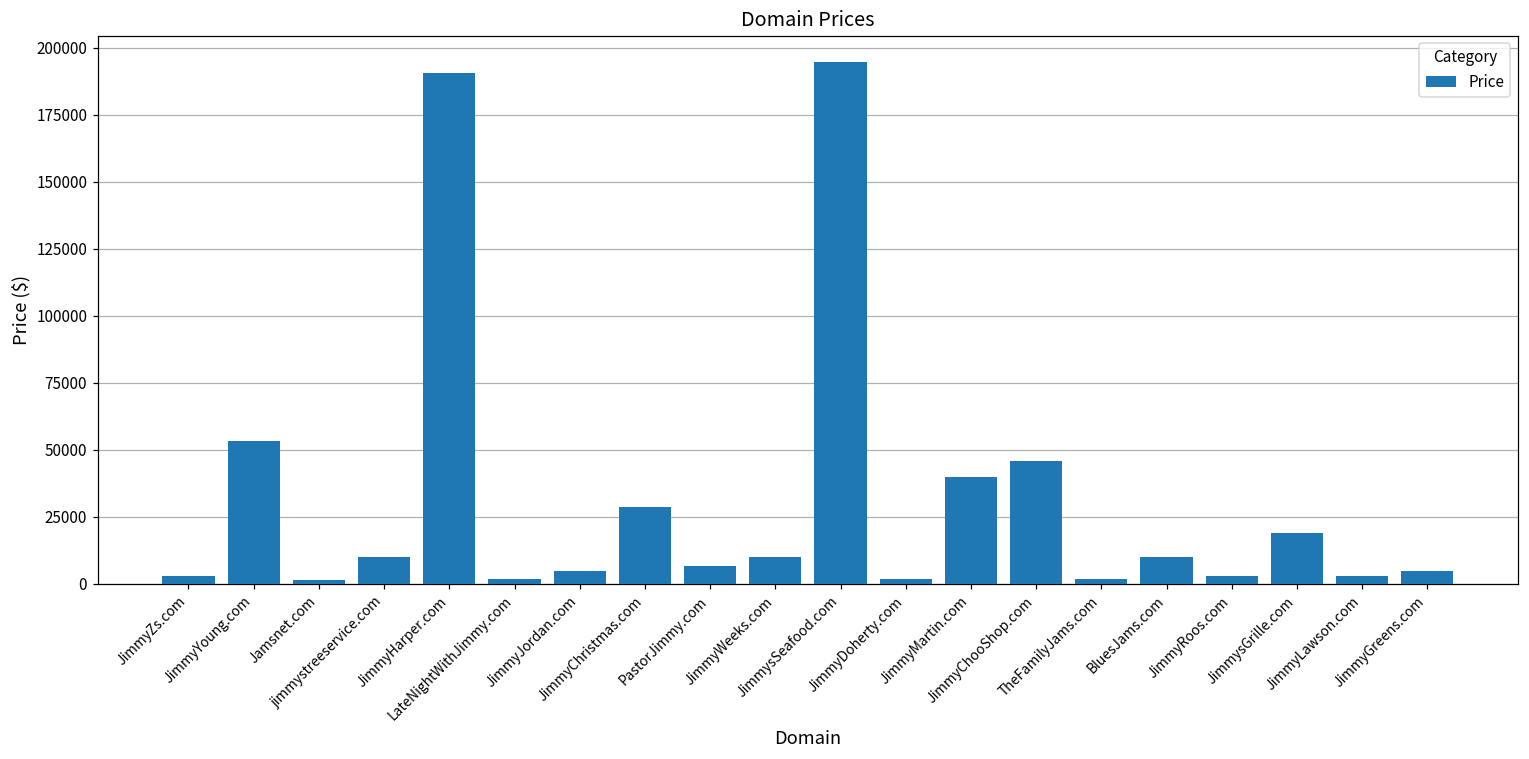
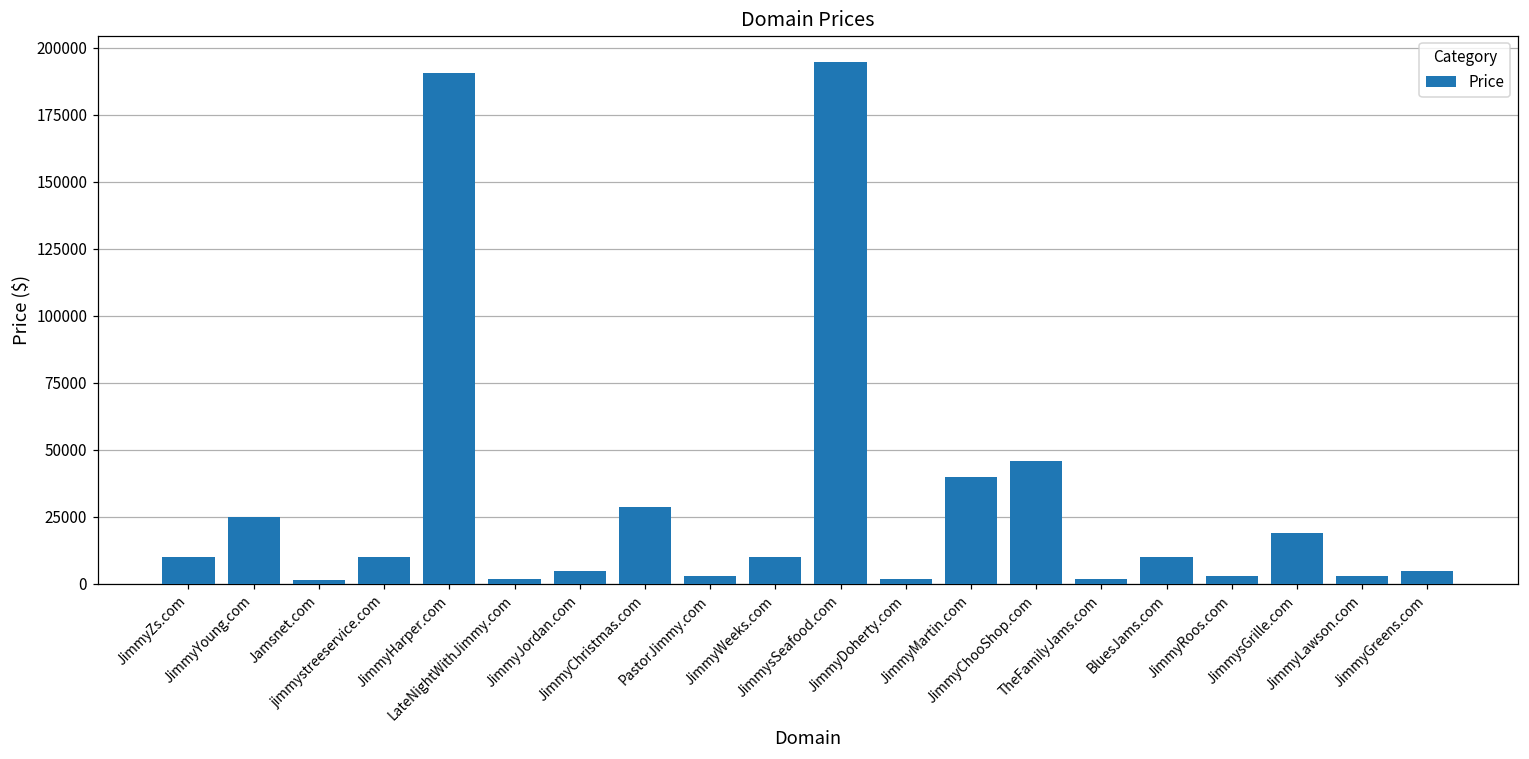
  {
-   "JimmyZs.com": 3000,
-   "JimmyYoung.com": 53000,
+   "JimmyZs.com": 10000,
+   "JimmyYoung.com": 25000,
    "Jamsnet.com": 1000,
    "jimmystreeservice.com": 10000,
    "JimmyHarper.com": 191000,
    "LateNightWithJimmy.com": 2000,
    "JimmyJordan.com": 5000,
    "JimmyChristmas.com": 29000,
-   "PastorJimmy.com": 7000,
+   "PastorJimmy.com": 3000,
    "JimmyWeeks.com": 10000,
    "JimmysSeafood.com": 195000,
    "JimmyDoherty.com": 2000,
    "JimmyMartin.com": 40000,
    "JimmyChooShop.com": 46000,
    "TheFamilyJams.com": 2000,
    "BluesJams.com": 10000,
    "JimmyRoos.com": 3000,
    "JimmysGrille.com": 19000,
    "JimmyLawson.com": 3000,
    "JimmyGreens.com": 5000
  }
